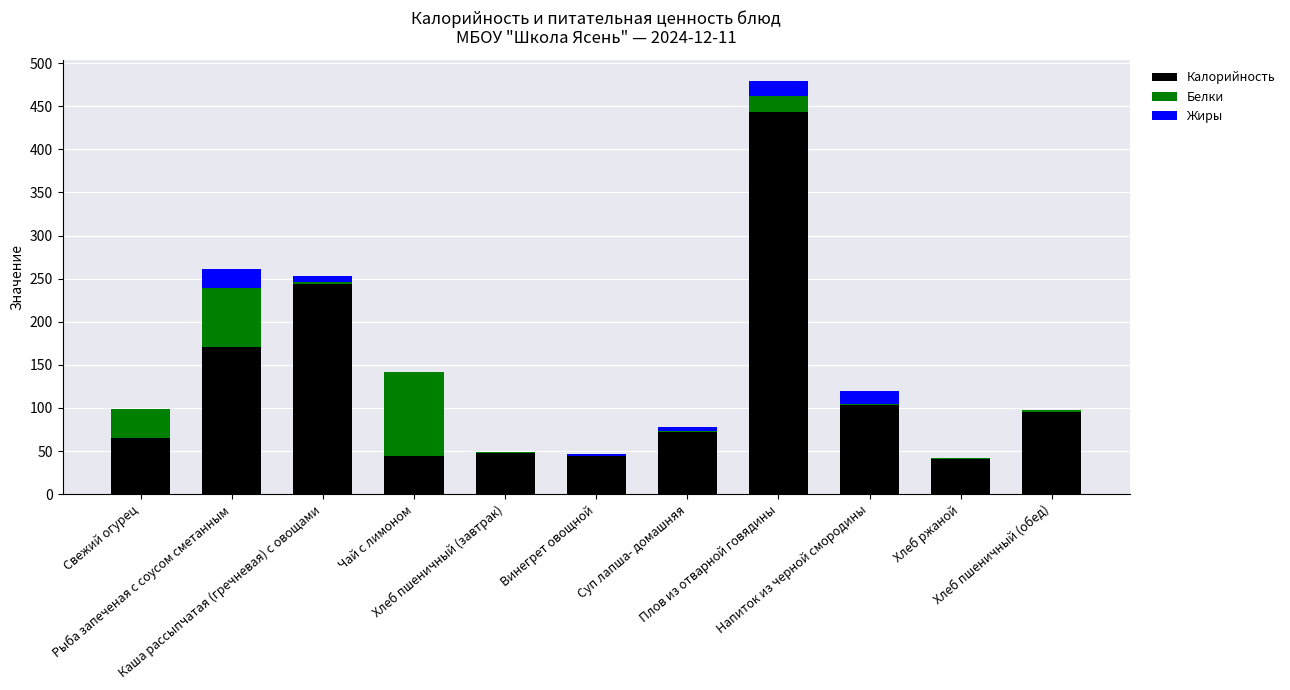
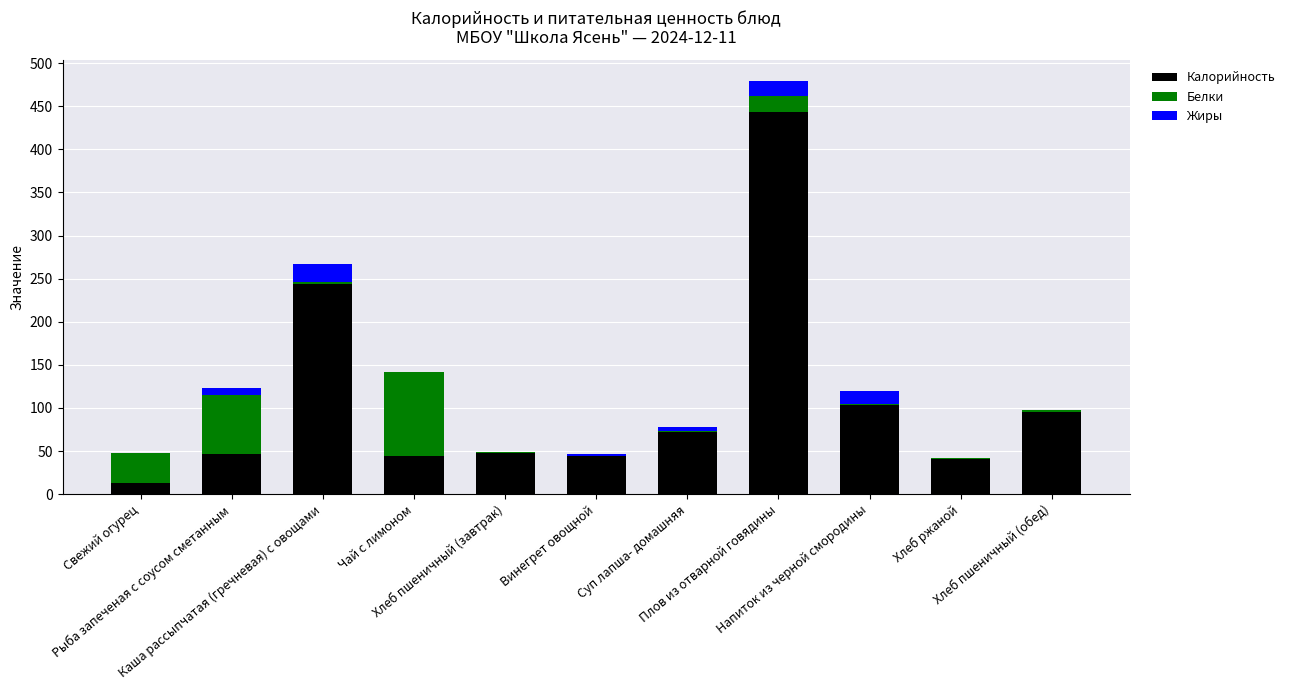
  {
    "Калорийность": {
-     "Свежий огурец": 60,
-     "Рыба запеченая с соусом сметанным": 170,
+     "Свежий огурец": 10,
+     "Рыба запеченая с соусом сметанным": 50,
      "Каша рассыпчатая (гречневая) с овощами": 240,
      "Чай с лимоном": 40,
      "Хлеб пшеничный (завтрак)": 50,
      "Винегрет овощной": 40,
      "Суп лапша- домашняя": 70,
      "Плов из отварной говядины": 440,
      "Напиток из черной смородины": 100,
      "Хлеб ржаной": 40,
      "Хлеб пшеничный (обед)": 90
    },
    "Белки": {
      "Свежий огурец": 30,
      "Рыба запеченая с соусом сметанным": 70,
      "Чай с лимоном": 100,
      "Плов из отварной говядины": 20,
      "Хлеб пшеничный (обед)": 0
    },
    "Жиры": {
-     "Рыба запеченая с соусом сметанным": 20,
-     "Каша рассыпчатая (гречневая) с овощами": 10,
+     "Рыба запеченая с соусом сметанным": 10,
+     "Каша рассыпчатая (гречневая) с овощами": 20,
      "Чай с лимоном": 0,
      "Суп лапша- домашняя": 0,
      "Плов из отварной говядины": 20,
      "Напиток из черной смородины": 20
    }
  }
